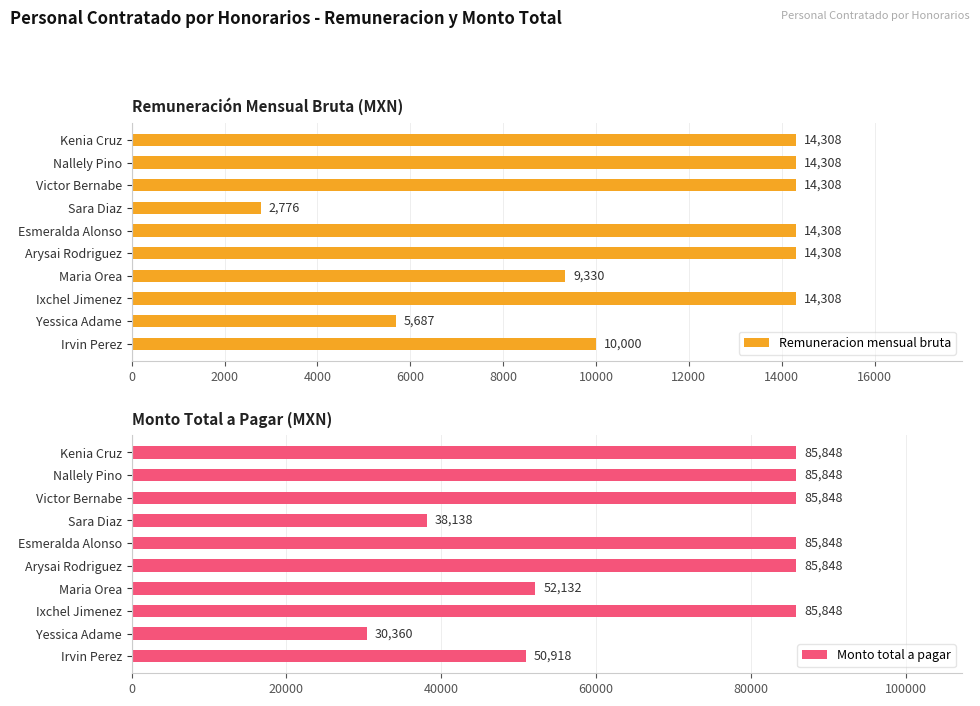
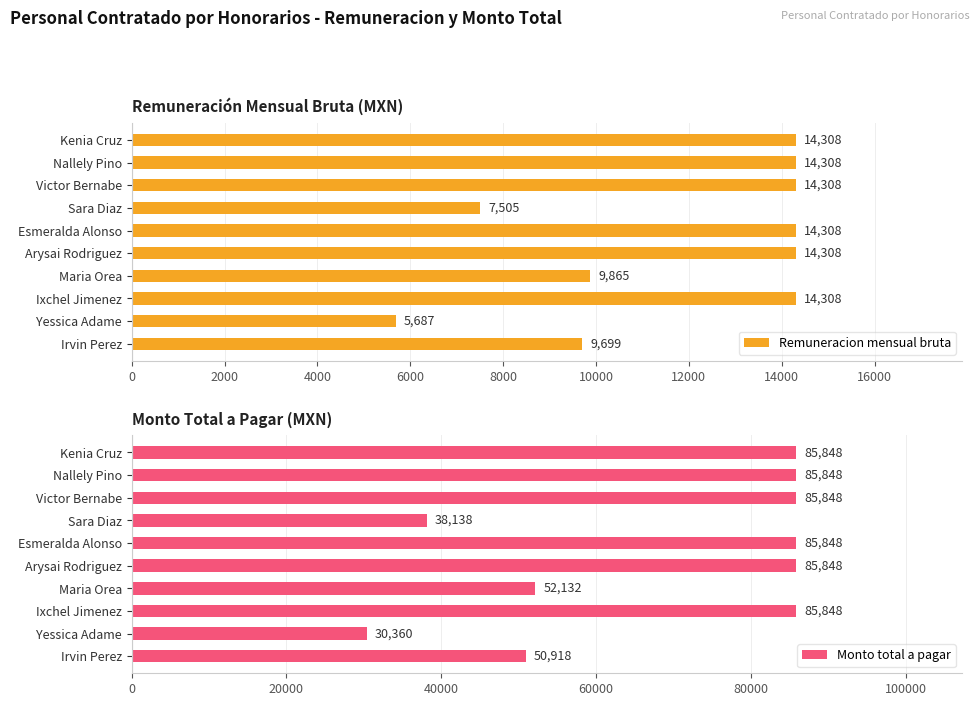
  {
    "Remuneración Mensual Bruta (MXN)": {
      "Kenia Cruz": "14,308",
      "Nallely Pino": "14,308",
      "Victor Bernabe": "14,308",
-     "Sara Diaz": "2,776",
+     "Sara Diaz": "7,505",
      "Esmeralda Alonso": "14,308",
      "Arysai Rodriguez": "14,308",
-     "Maria Orea": "9,330",
+     "Maria Orea": "9,865",
      "Ixchel Jimenez": "14,308",
      "Yessica Adame": "5,687",
-     "Irvin Perez": "10,000"
+     "Irvin Perez": "9,699"
    },
    "Monto Total a Pagar (MXN)": {
      "Kenia Cruz": "85,848",
      "Nallely Pino": "85,848",
      "Victor Bernabe": "85,848",
      "Sara Diaz": "38,138",
      "Esmeralda Alonso": "85,848",
      "Arysai Rodriguez": "85,848",
      "Maria Orea": "52,132",
      "Ixchel Jimenez": "85,848",
      "Yessica Adame": "30,360",
      "Irvin Perez": "50,918"
    }
  }
